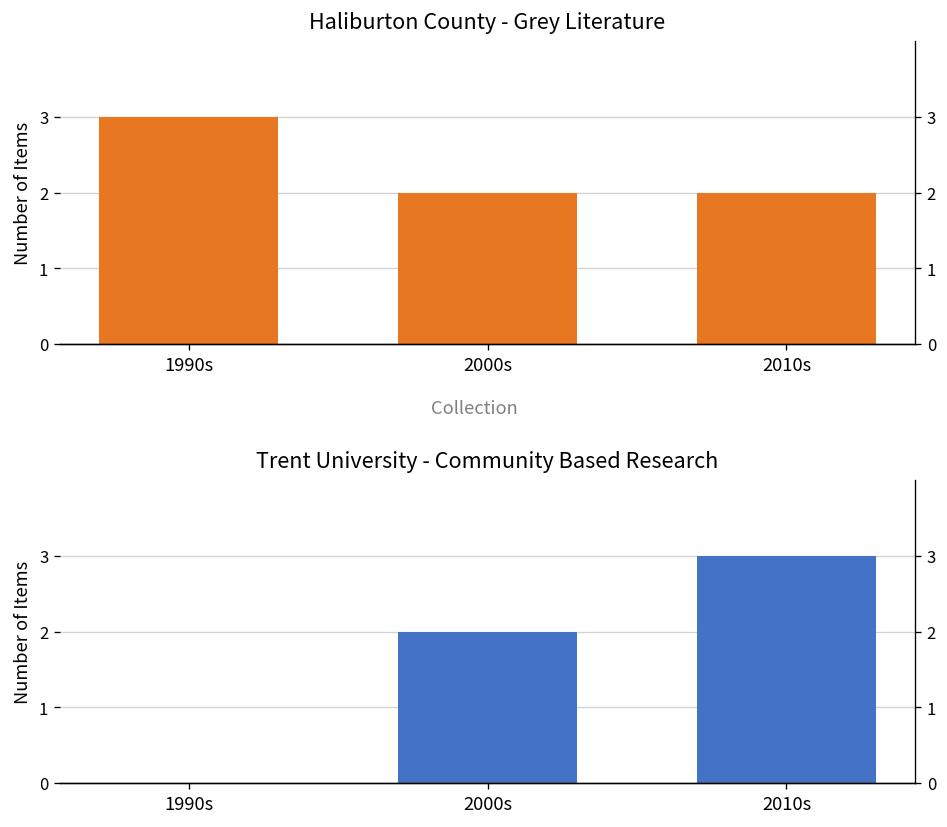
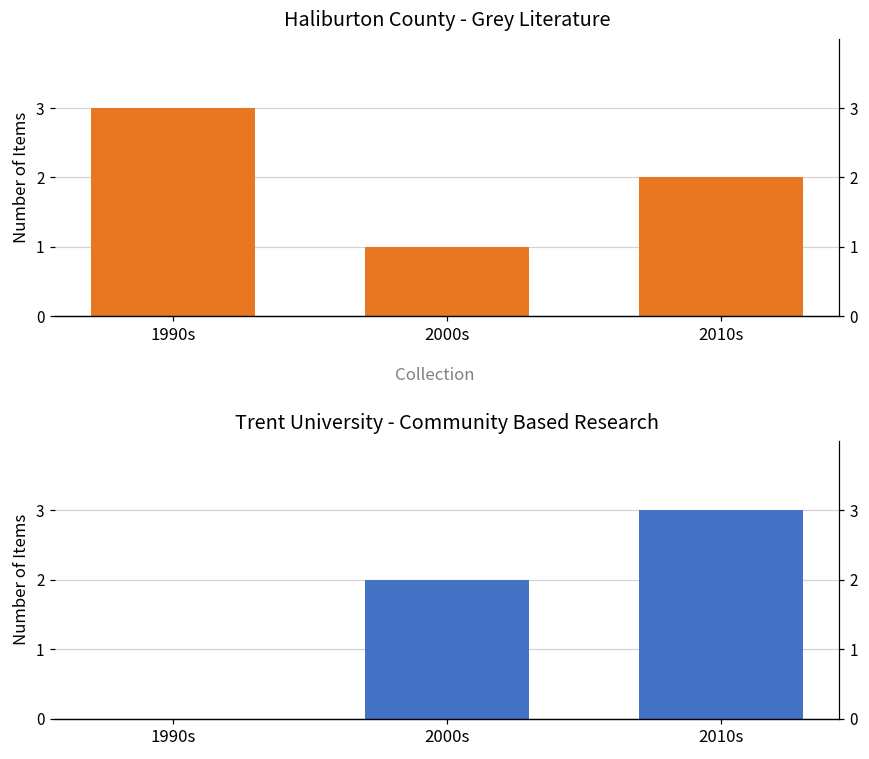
  {
    "Haliburton County - Grey Literature": {
      "1990s": 3,
-     "2000s": 2,
+     "2000s": 1,
      "2010s": 2
    },
    "Trent University - Community Based Research": {
      "1990s": 0.0,
      "2000s": 2.0,
      "2010s": 3.0
    }
  }
